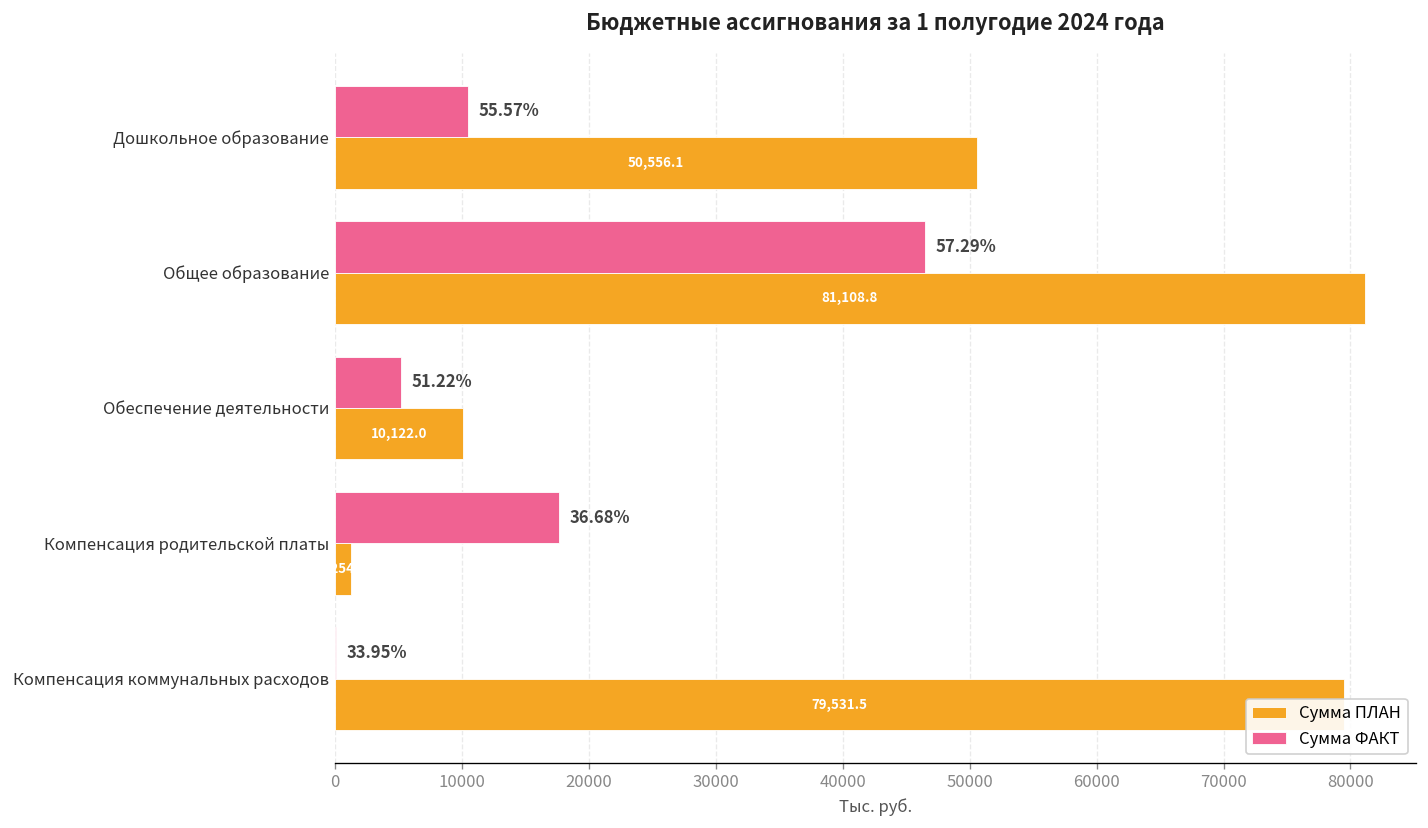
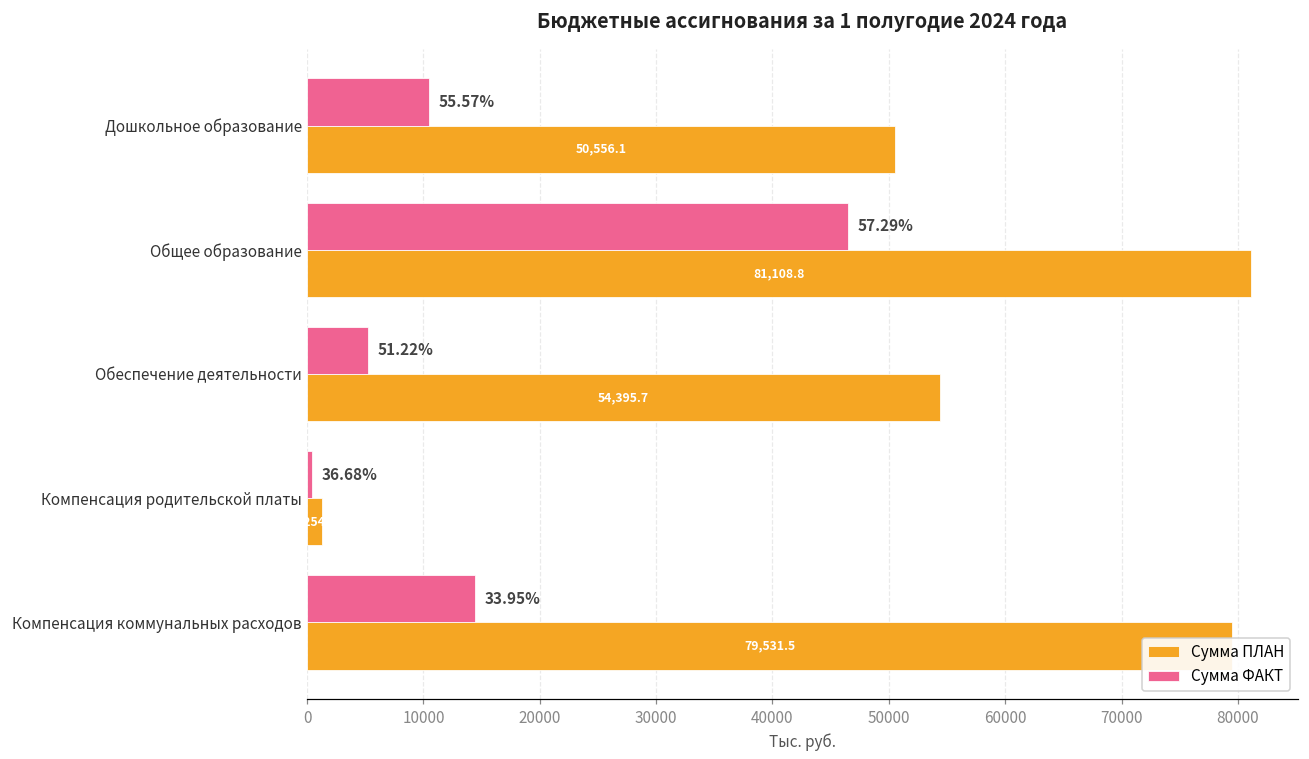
  {
    "Сумма ПЛАН": {
      "Дошкольное образование": "50,556.1",
      "Общее образование": "81,108.8",
-     "Обеспечение деятельности": "10,122.0"
+     "Обеспечение деятельности": "54,395.7"
    },
    "Сумма ФАКТ": {
-     "Компенсация родительской платы": "17700",
-     "Компенсация коммунальных расходов": "100"
+     "Компенсация родительской платы": "500",
+     "Компенсация коммунальных расходов": "14400"
    }
  }
